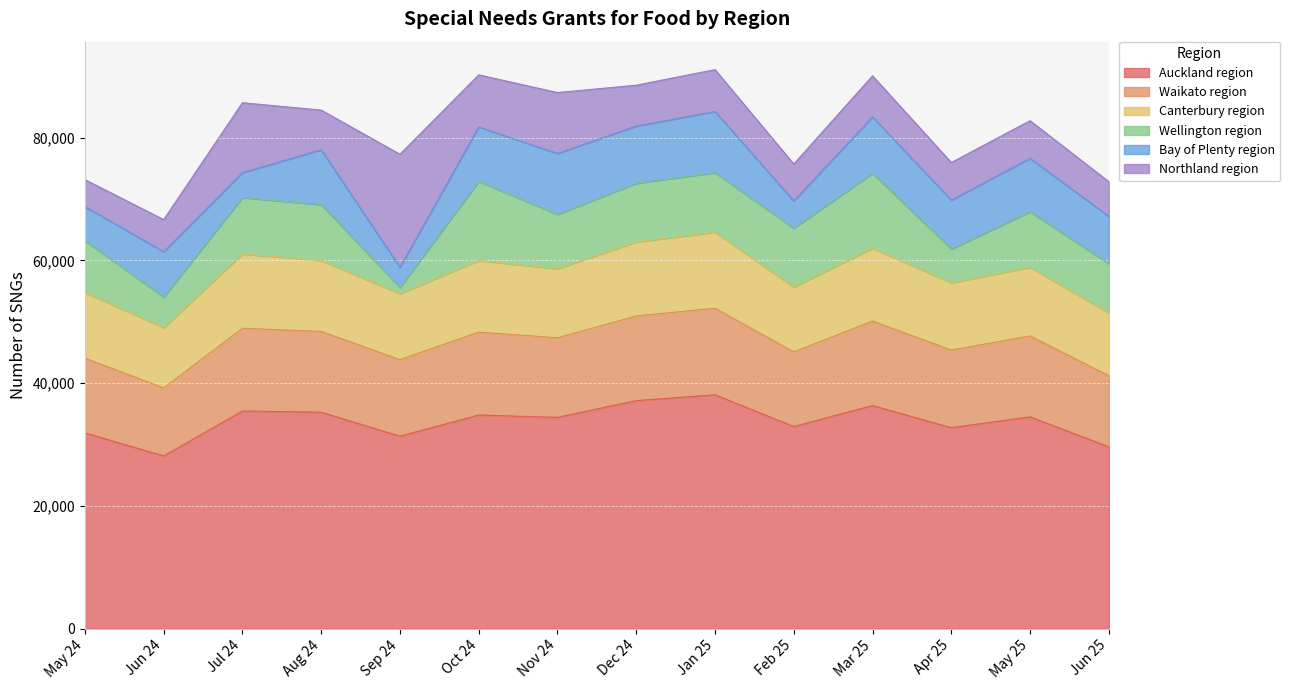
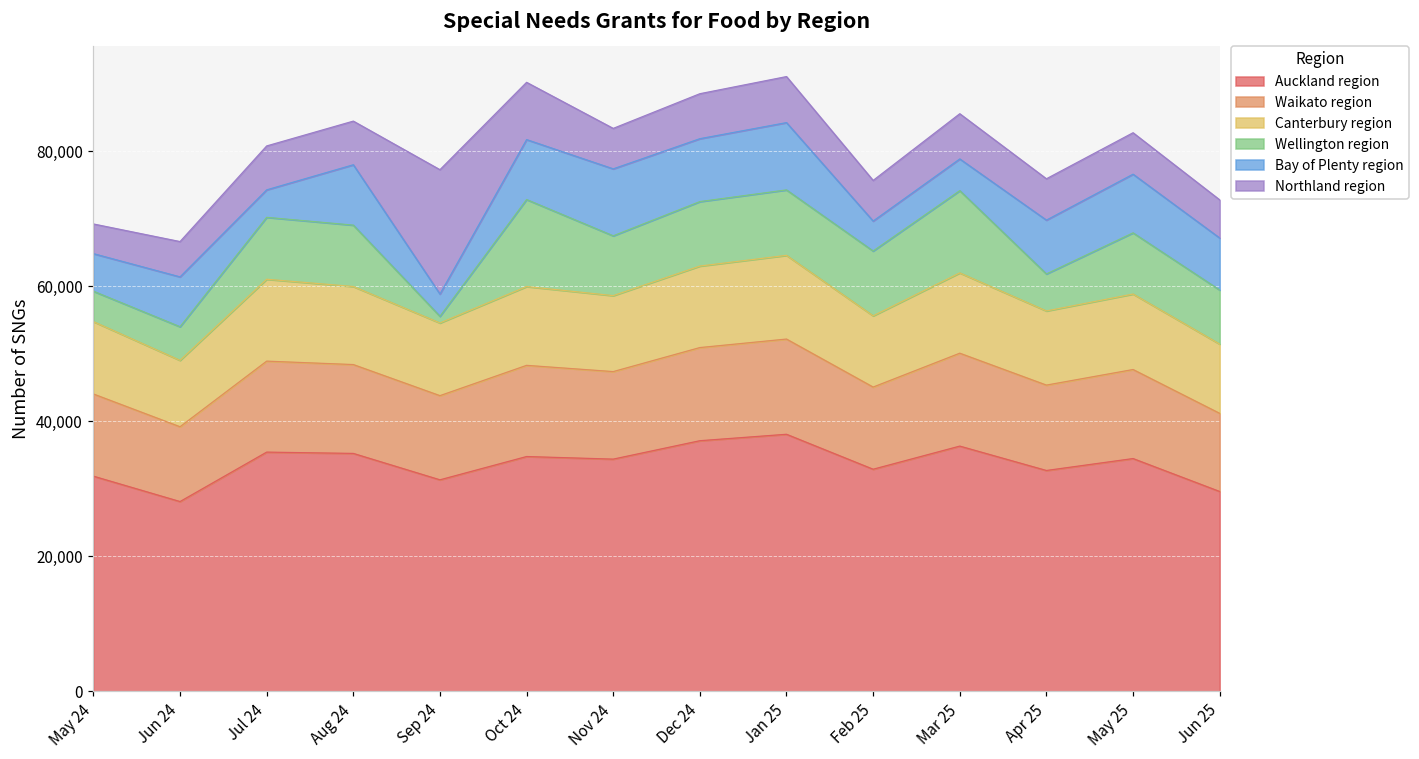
  {
    "Wellington region": {
-     "May 24": "8,000",
+     "May 24": "5,000",
      "Jun 24": "5,000",
      "Jul 24": "9,000",
      "Aug 24": "9,000",
      "Sep 24": "1,000",
      "Oct 24": "13,000",
      "Nov 24": "9,000",
      "Dec 24": "10,000",
      "Jan 25": "10,000",
      "Feb 25": "10,000",
      "Mar 25": "12,000",
      "Apr 25": "5,000",
      "May 25": "9,000",
      "Jun 25": "8,000"
    },
    "Bay of Plenty region": {
      "May 24": "6,000",
      "Jun 24": "7,000",
      "Jul 24": "4,000",
      "Aug 24": "9,000",
      "Sep 24": "3,000",
      "Oct 24": "9,000",
      "Nov 24": "10,000",
      "Dec 24": "9,000",
      "Jan 25": "10,000",
      "Feb 25": "4,000",
-     "Mar 25": "9,000",
+     "Mar 25": "5,000",
      "Apr 25": "8,000",
      "May 25": "9,000",
      "Jun 25": "8,000"
    },
    "Northland region": {
      "May 24": "4,000",
      "Jun 24": "5,000",
-     "Jul 24": "11,000",
+     "Jul 24": "7,000",
      "Aug 24": "6,000",
      "Sep 24": "18,000",
      "Oct 24": "8,000",
-     "Nov 24": "10,000",
+     "Nov 24": "6,000",
      "Dec 24": "7,000",
      "Jan 25": "7,000",
      "Feb 25": "6,000",
      "Mar 25": "7,000",
      "Apr 25": "6,000",
      "May 25": "6,000",
      "Jun 25": "6,000"
    }
  }
